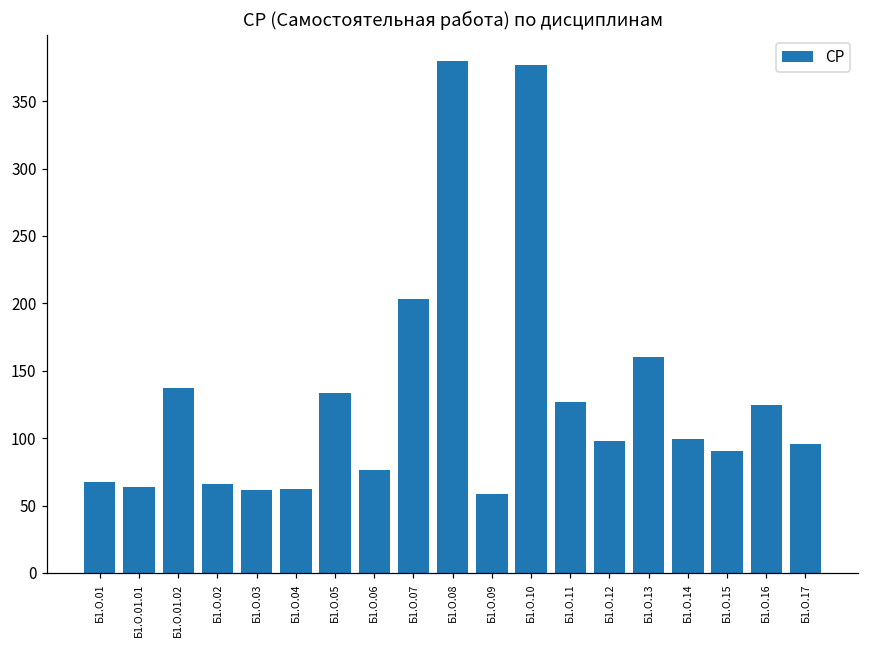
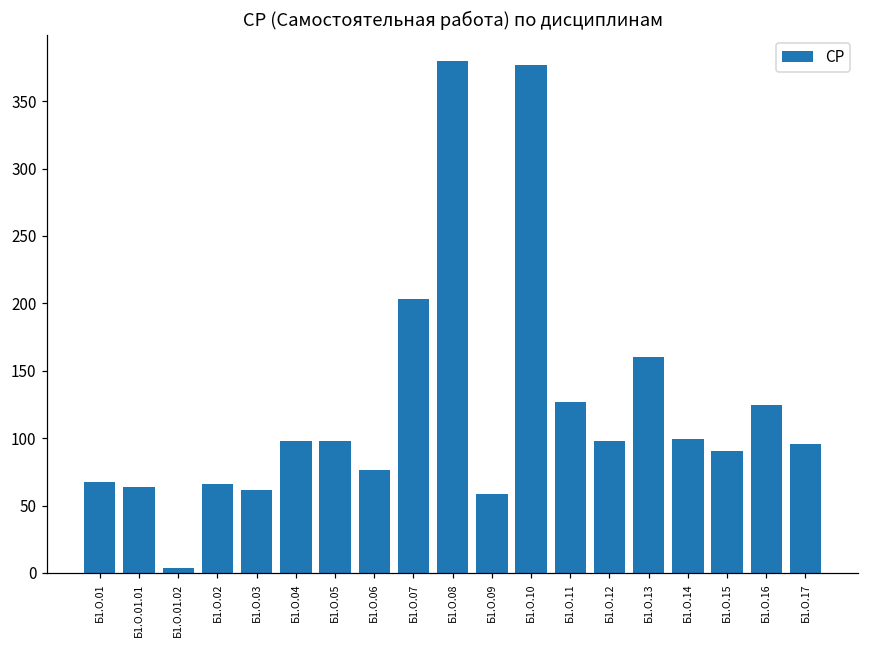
  {
    "Б1.О.01": 68,
    "Б1.О.01.01": 64,
-   "Б1.О.01.02": 137,
+   "Б1.О.01.02": 4,
    "Б1.О.02": 66,
    "Б1.О.03": 62,
-   "Б1.О.04": 63,
-   "Б1.О.05": 134,
+   "Б1.О.04": 98,
+   "Б1.О.05": 98,
    "Б1.О.06": 76,
    "Б1.О.07": 203,
    "Б1.О.08": 380,
    "Б1.О.09": 59,
    "Б1.О.10": 377,
    "Б1.О.11": 127,
    "Б1.О.12": 98,
    "Б1.О.13": 160,
    "Б1.О.14": 100,
    "Б1.О.15": 90,
    "Б1.О.16": 124,
    "Б1.О.17": 95
  }
